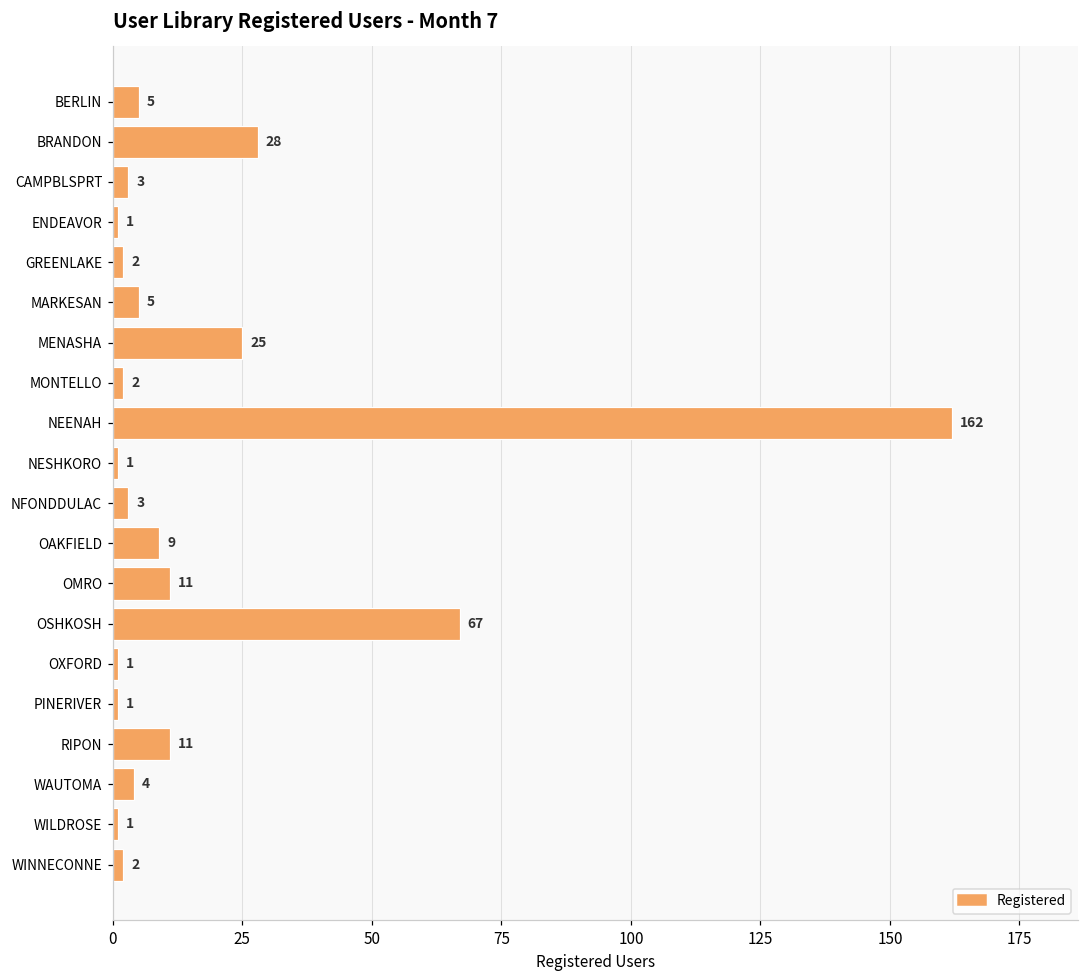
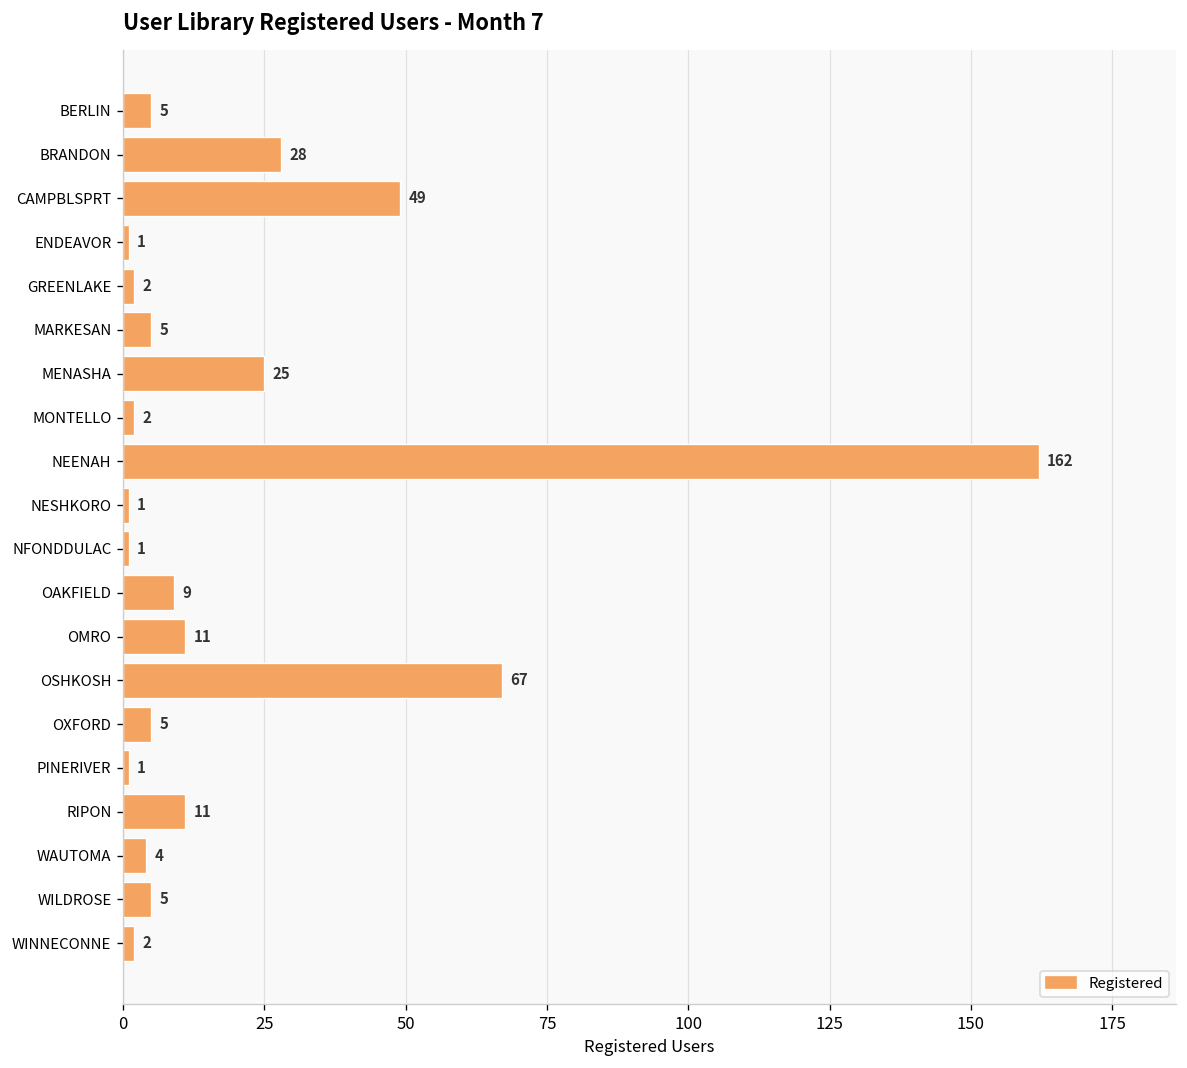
  {
    "BERLIN": 5,
    "BRANDON": 28,
-   "CAMPBLSPRT": 3,
+   "CAMPBLSPRT": 49,
    "ENDEAVOR": 1,
    "GREENLAKE": 2,
    "MARKESAN": 5,
    "MENASHA": 25,
    "MONTELLO": 2,
    "NEENAH": 162,
    "NESHKORO": 1,
-   "NFONDDULAC": 3,
+   "NFONDDULAC": 1,
    "OAKFIELD": 9,
    "OMRO": 11,
    "OSHKOSH": 67,
-   "OXFORD": 1,
+   "OXFORD": 5,
    "PINERIVER": 1,
    "RIPON": 11,
    "WAUTOMA": 4,
-   "WILDROSE": 1,
+   "WILDROSE": 5,
    "WINNECONNE": 2
  }
